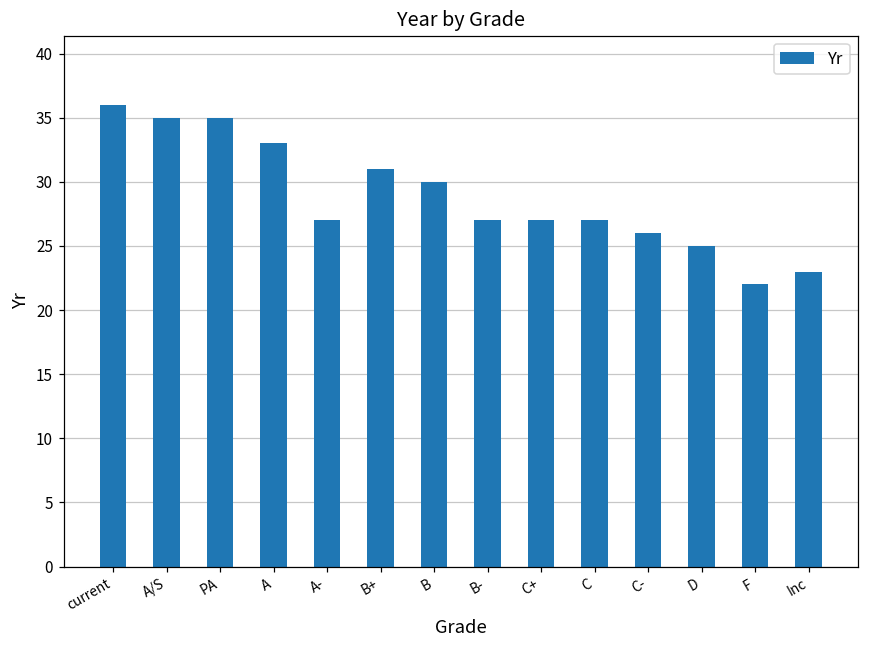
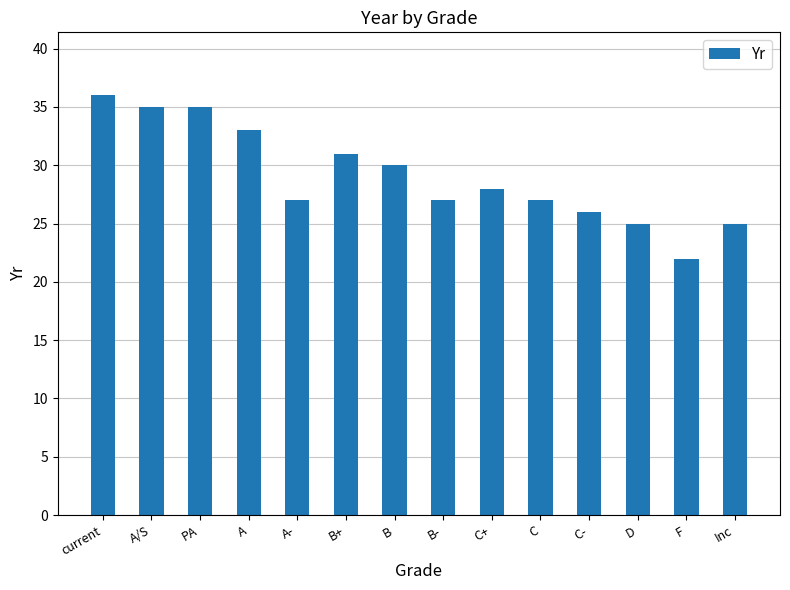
  {
    "current": 36,
    "A/S": 35,
    "PA": 35,
    "A": 33,
    "A-": 27,
    "B+": 31,
    "B": 30,
    "B-": 27,
-   "C+": 27,
+   "C+": 28,
    "C": 27,
    "C-": 26,
    "D": 25,
    "F": 22,
-   "Inc": 23
+   "Inc": 25
  }
